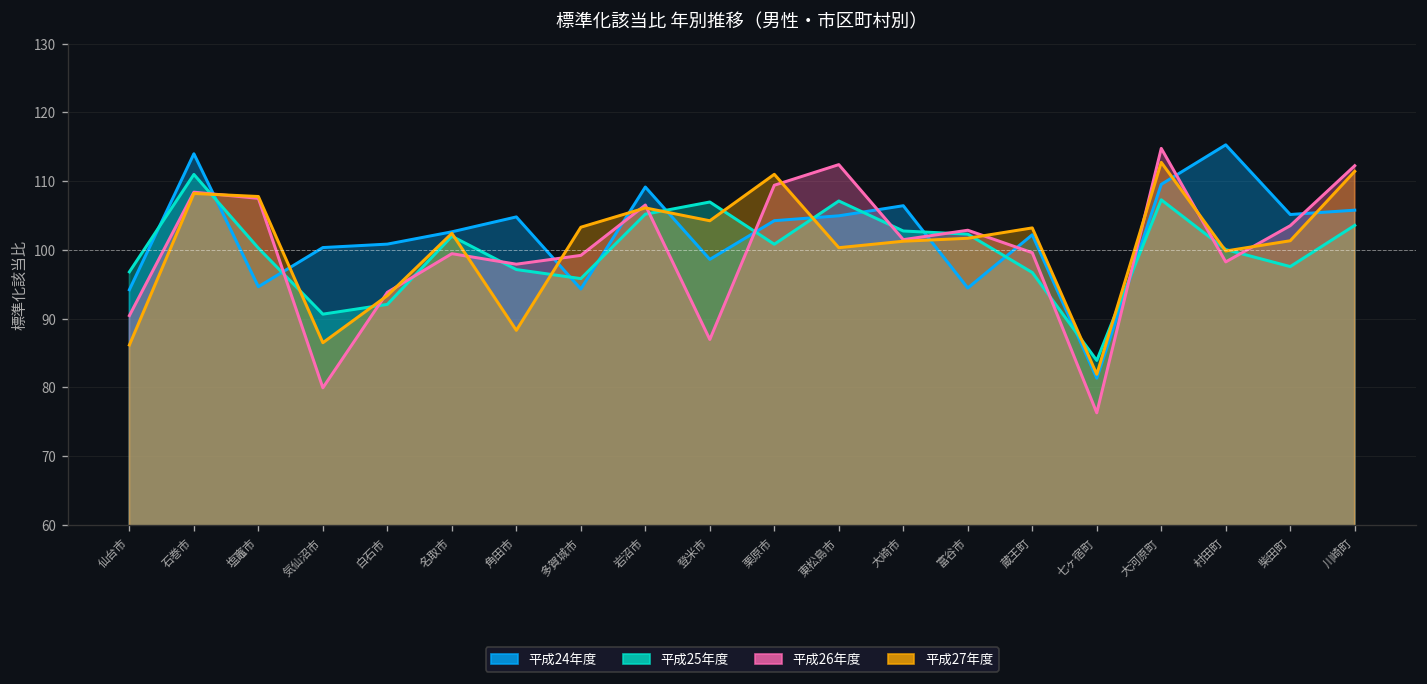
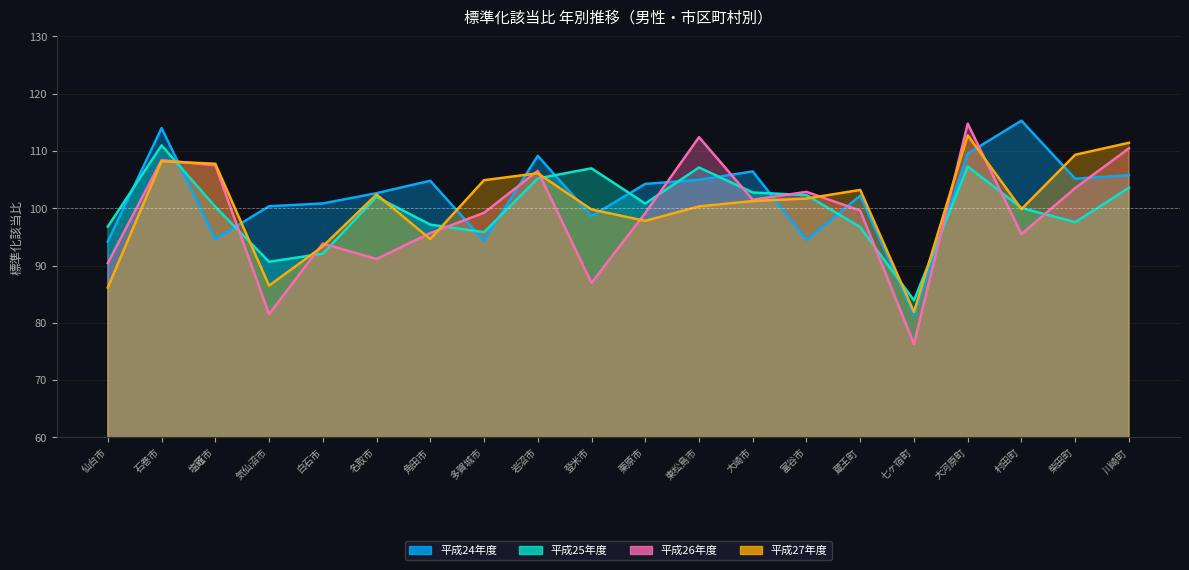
  {
    "平成26年度": {
      "仙台市": 90,
-     "気仙沼市": 80,
+     "気仙沼市": 82,
      "白石市": 94,
-     "名取市": 99,
-     "角田市": 98,
+     "名取市": 91,
+     "角田市": 96,
      "多賀城市": 99,
      "登米市": 87,
-     "栗原市": 109,
+     "栗原市": 99,
      "東松島市": 112,
      "富谷市": 103,
      "蔵王町": 100,
      "七ヶ宿町": 76,
      "大河原町": 115,
-     "村田町": 98,
+     "村田町": 95,
      "柴田町": 104,
-     "川崎町": 112
+     "川崎町": 110
    },
    "平成27年度": {
      "仙台市": 86,
      "気仙沼市": 86,
      "白石市": 93,
-     "角田市": 88,
-     "多賀城市": 103,
-     "登米市": 104,
-     "栗原市": 111,
+     "角田市": 95,
+     "多賀城市": 105,
+     "登米市": 100,
+     "栗原市": 98,
      "東松島市": 100,
      "富谷市": 102,
      "蔵王町": 103,
      "七ヶ宿町": 82,
      "大河原町": 113,
-     "柴田町": 101,
+     "柴田町": 109,
      "川崎町": 111
    }
  }
